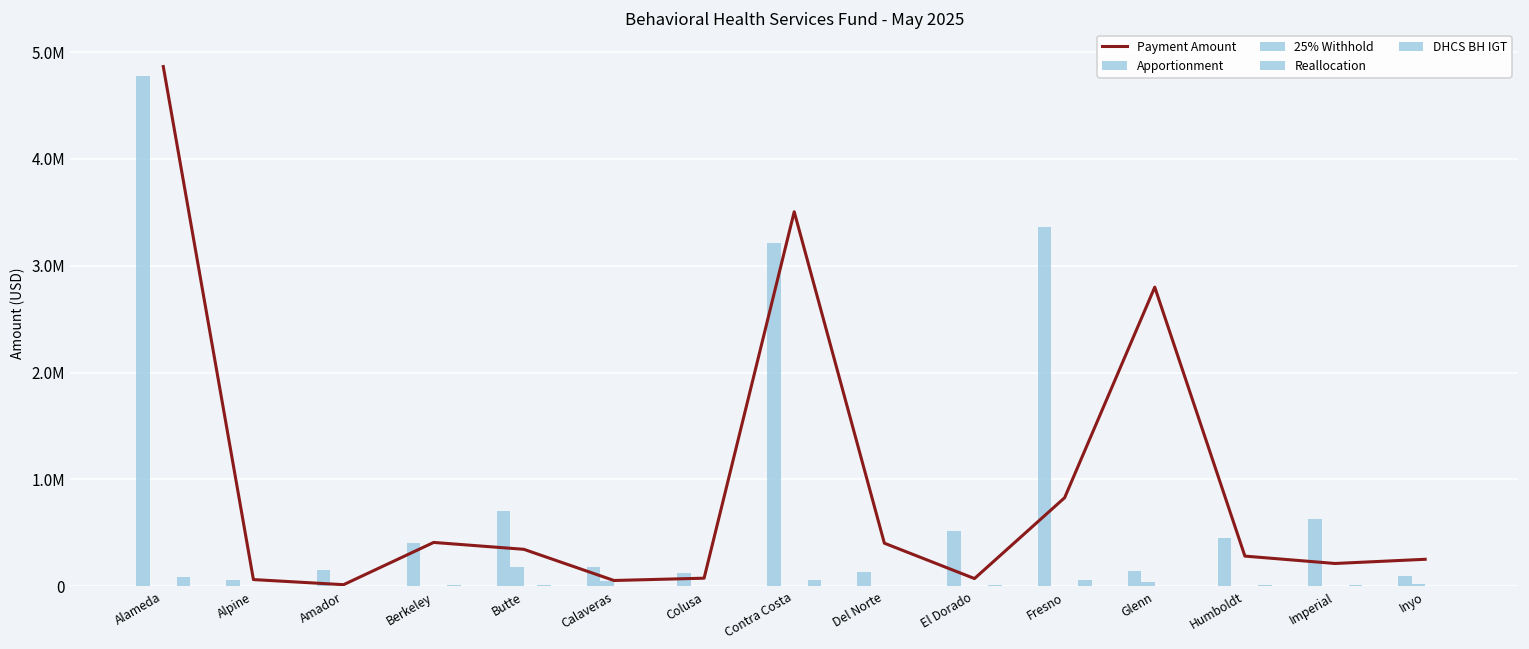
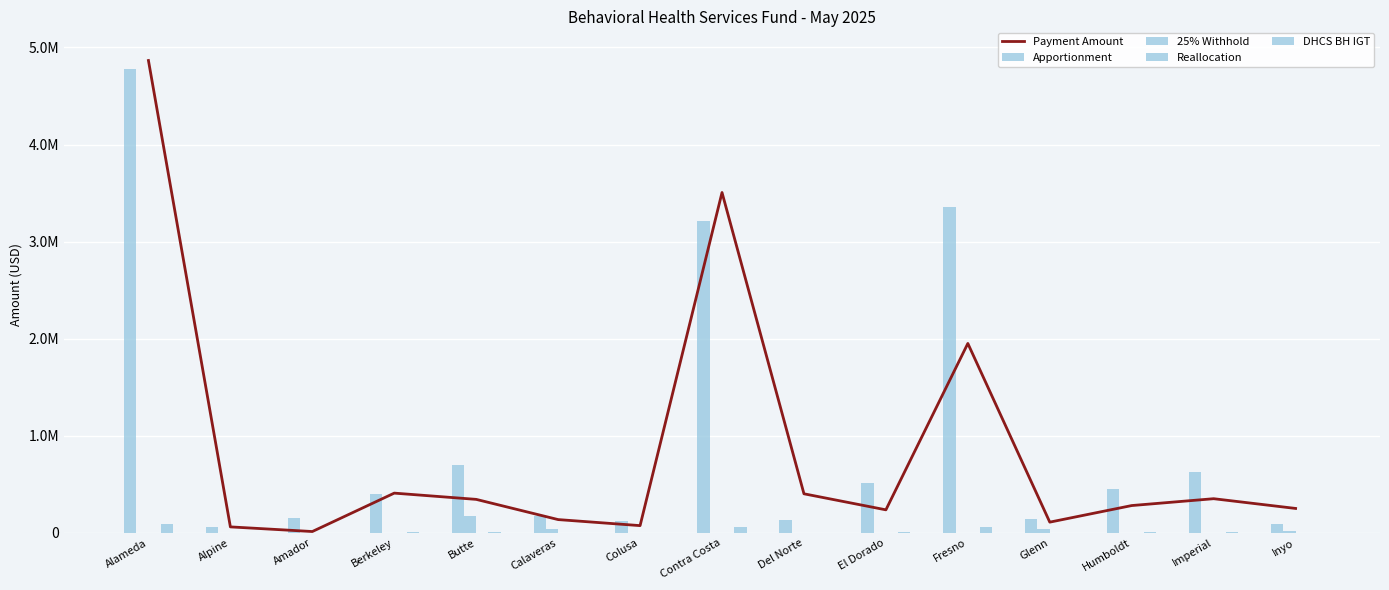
  {
    "Payment Amount": {
      "Alameda": 4900000,
      "Alpine": 100000,
      "Amador": 0,
      "Berkeley": 400000,
      "Butte": 300000,
-     "Calaveras": 50000,
+     "Calaveras": 140000,
      "Colusa": 100000,
      "Contra Costa": 3500000,
      "Del Norte": 400000,
-     "El Dorado": 100000,
-     "Fresno": 800000,
-     "Glenn": 2800000,
+     "El Dorado": 200000,
+     "Fresno": 2000000,
+     "Glenn": 100000,
      "Humboldt": 300000,
-     "Imperial": 200000,
+     "Imperial": 400000,
      "Inyo": 300000
    }
  }
